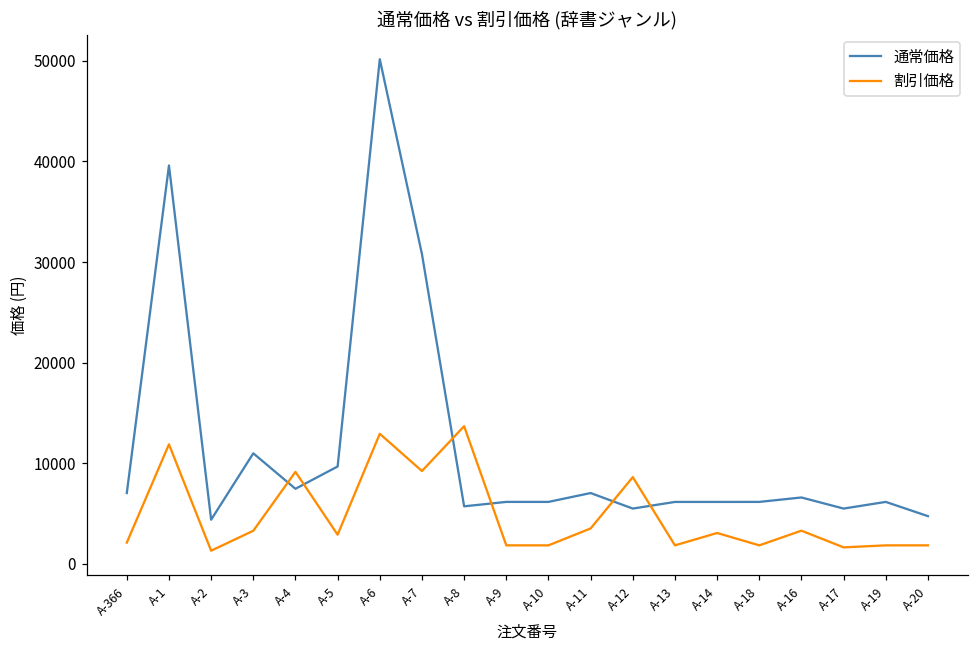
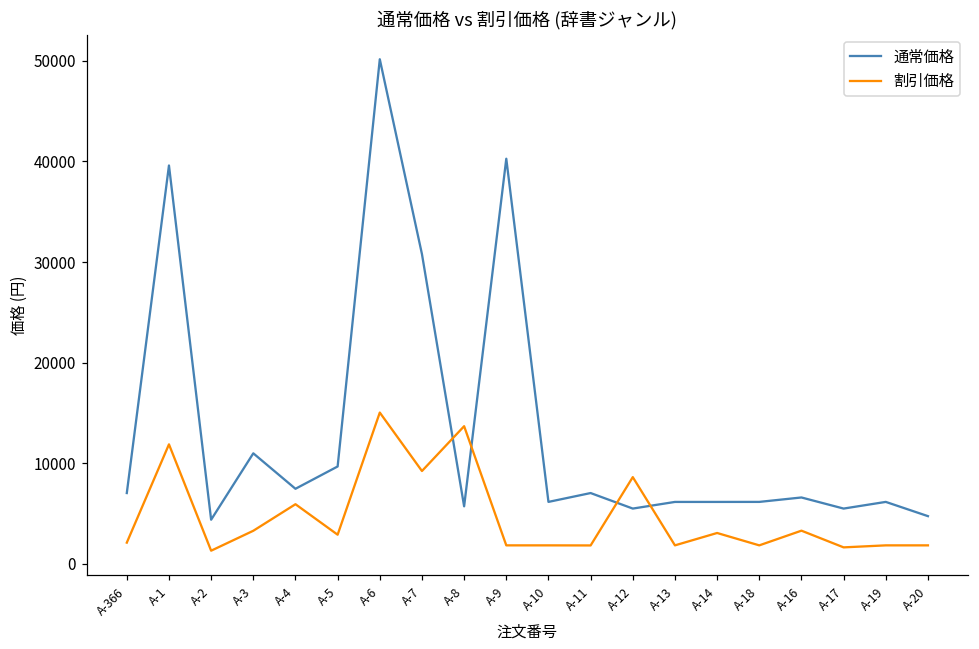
  {
    "通常価格": {
      "A-366": 7000,
      "A-1": 40000,
      "A-2": 4000,
      "A-3": 11000,
      "A-4": 7000,
      "A-5": 10000,
      "A-6": 50000,
      "A-7": 31000,
      "A-8": 6000,
-     "A-9": 6000,
+     "A-9": 40000,
      "A-10": 6000,
      "A-11": 7000,
      "A-12": 5000,
      "A-13": 6000,
      "A-14": 6000,
      "A-18": 6000,
      "A-16": 7000,
      "A-17": 5000,
      "A-19": 6000,
      "A-20": 5000
    },
    "割引価格": {
      "A-366": 2000,
      "A-1": 12000,
      "A-2": 1000,
      "A-3": 3000,
-     "A-4": 9000,
+     "A-4": 6000,
      "A-5": 3000,
-     "A-6": 13000,
+     "A-6": 15000,
      "A-7": 9000,
      "A-8": 14000,
      "A-9": 2000,
      "A-10": 2000,
-     "A-11": 4000,
+     "A-11": 2000,
      "A-12": 9000,
      "A-13": 2000,
      "A-14": 3000,
      "A-18": 2000,
      "A-16": 3000,
      "A-17": 2000,
      "A-19": 2000,
      "A-20": 2000
    }
  }
